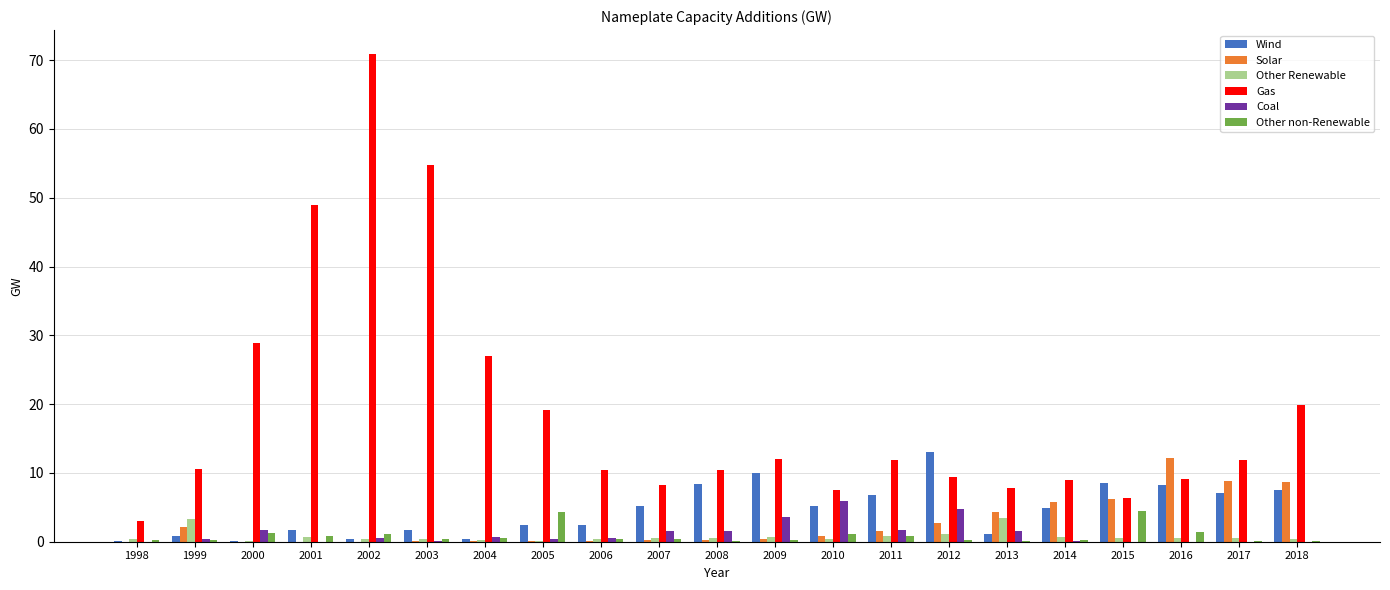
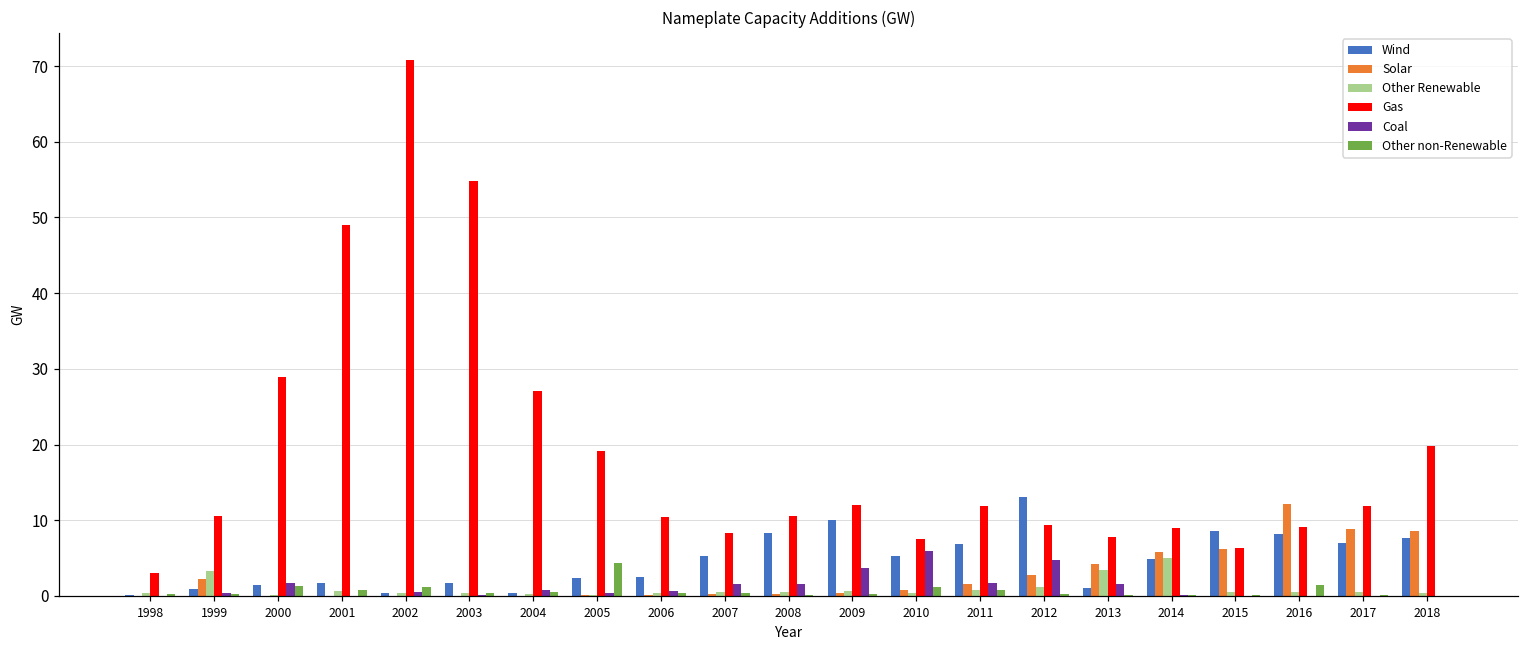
  {
    "Wind": {
      "1999": 1,
-     "2000": 0,
+     "2000": 1,
      "2001": 2,
      "2002": 0,
      "2003": 2,
      "2004": 0,
      "2005": 2,
      "2006": 2,
      "2007": 5,
      "2008": 8,
      "2009": 10,
      "2010": 5,
      "2011": 7,
      "2012": 13,
      "2013": 1,
      "2014": 5,
      "2015": 9,
      "2016": 8,
      "2017": 7,
      "2018": 8
    },
    "Solar": {
      "1999": 2,
      "2009": 0,
      "2010": 1,
      "2011": 2,
      "2012": 3,
      "2013": 4,
      "2014": 6,
      "2015": 6,
      "2016": 12,
      "2017": 9,
      "2018": 9
    },
    "Other Renewable": {
      "1999": 3,
      "2001": 1,
      "2002": 0,
      "2006": 0,
      "2007": 1,
      "2008": 0,
      "2009": 1,
      "2010": 0,
      "2011": 1,
      "2012": 1,
      "2013": 3,
-     "2014": 1,
+     "2014": 5,
      "2015": 0,
      "2016": 1,
      "2017": 1,
      "2018": 0
    },
    "Gas": {
      "1998": 3,
      "1999": 11,
      "2000": 29,
      "2001": 49,
      "2002": 71,
      "2003": 55,
      "2004": 27,
      "2005": 19,
      "2006": 10,
      "2007": 8,
      "2008": 10,
      "2009": 12,
      "2010": 7,
      "2011": 12,
      "2012": 9,
      "2013": 8,
      "2014": 9,
      "2015": 6,
      "2016": 9,
      "2017": 12,
      "2018": 20
    },
    "Coal": {
      "1999": 0,
      "2000": 2,
      "2002": 1,
      "2004": 1,
      "2005": 0,
      "2006": 1,
      "2007": 2,
      "2008": 2,
      "2009": 4,
      "2010": 6,
      "2011": 2,
      "2012": 5,
      "2013": 2,
      "2016": 0,
      "2017": 0,
      "2018": 0
    },
    "Other non-Renewable": {
      "2000": 1,
      "2001": 1,
      "2002": 1,
      "2003": 0,
      "2004": 1,
      "2005": 4,
      "2007": 0,
      "2010": 1,
      "2011": 1,
-     "2015": 4,
+     "2015": 0,
      "2016": 1
    }
  }
